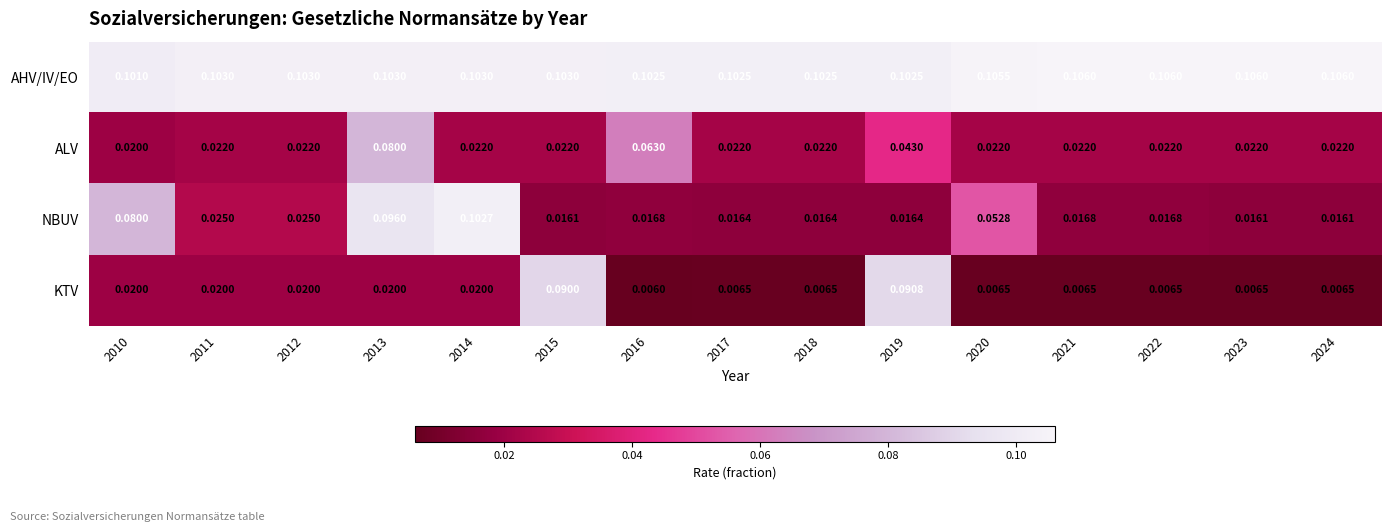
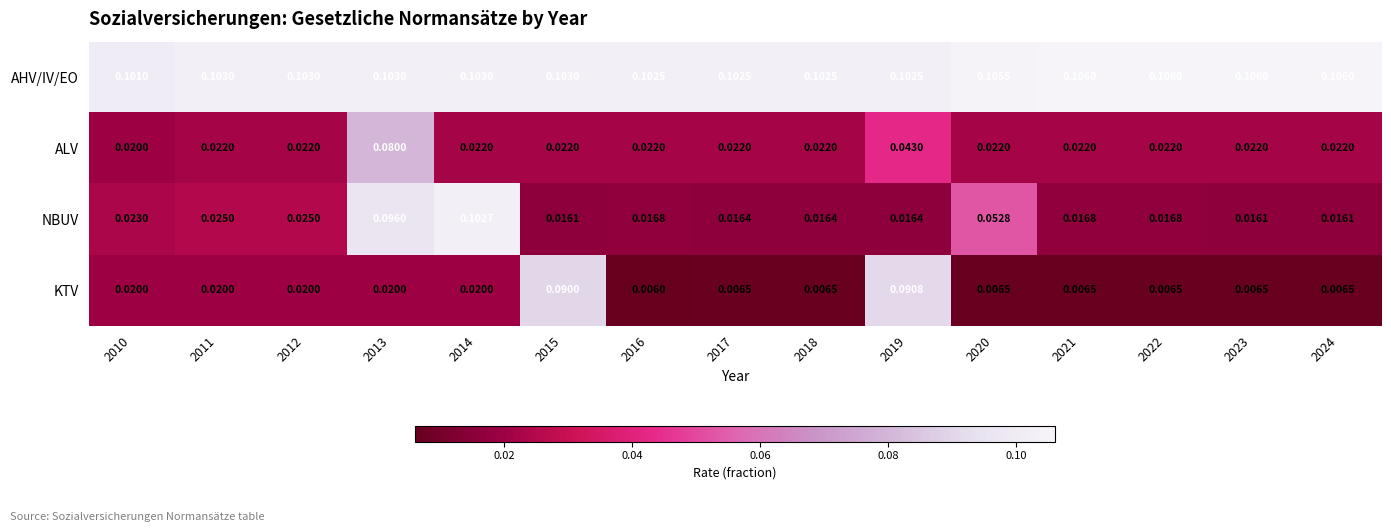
  {
    "ALV": {
      "2010": 0.0200,
      "2011": 0.0220,
      "2012": 0.0220,
      "2013": 0.0800,
      "2014": 0.0220,
      "2015": 0.0220,
-     "2016": 0.0630,
+     "2016": 0.0220,
      "2017": 0.0220,
      "2018": 0.0220,
      "2019": 0.0430,
      "2020": 0.0220,
      "2021": 0.0220,
      "2022": 0.0220,
      "2023": 0.0220,
      "2024": 0.0220
    },
    "NBUV": {
-     "2010": 0.0800,
+     "2010": 0.0230,
      "2011": 0.0250,
      "2012": 0.0250,
      "2015": 0.0161,
      "2016": 0.0168,
      "2017": 0.0164,
      "2018": 0.0164,
      "2019": 0.0164,
      "2020": 0.0528,
      "2021": 0.0168,
      "2022": 0.0168,
      "2023": 0.0161,
      "2024": 0.0161
    },
    "KTV": {
      "2010": 0.0200,
      "2011": 0.0200,
      "2012": 0.0200,
      "2013": 0.0200,
      "2014": 0.0200,
      "2016": 0.0060,
      "2017": 0.0065,
      "2018": 0.0065,
      "2020": 0.0065,
      "2021": 0.0065,
      "2022": 0.0065,
      "2023": 0.0065,
      "2024": 0.0065
    }
  }
